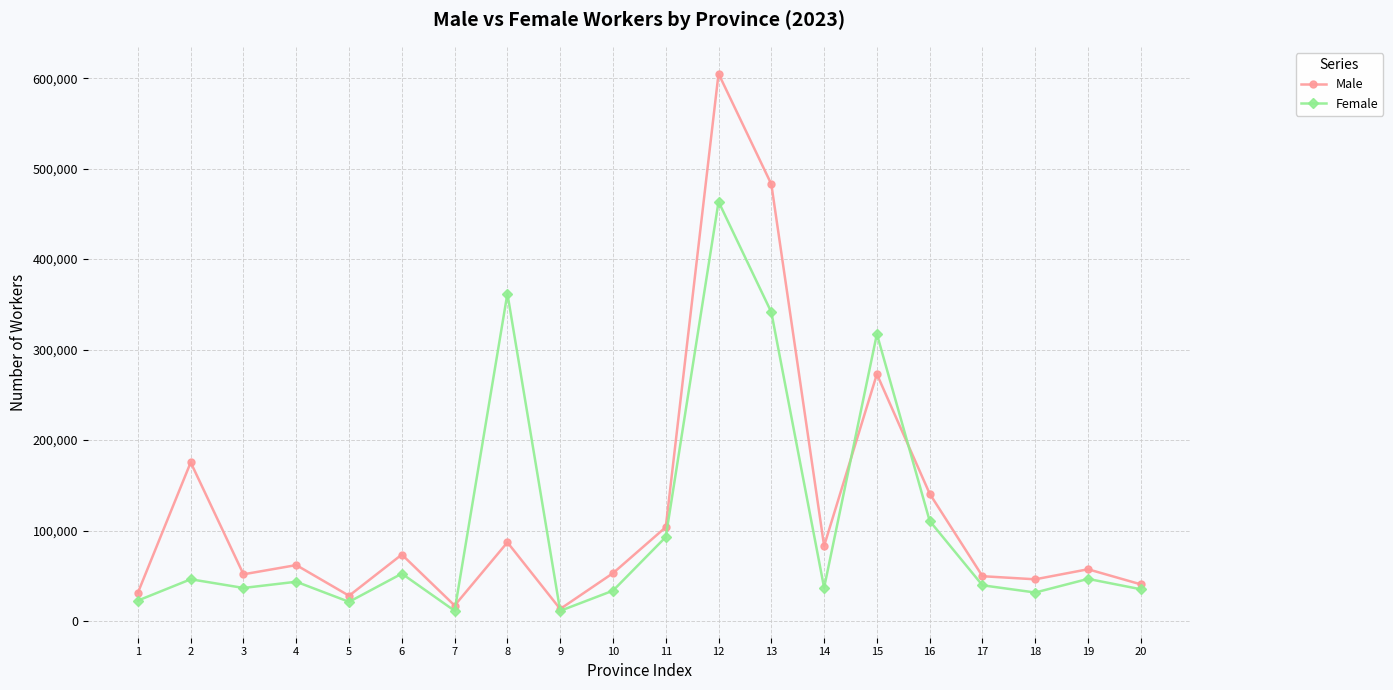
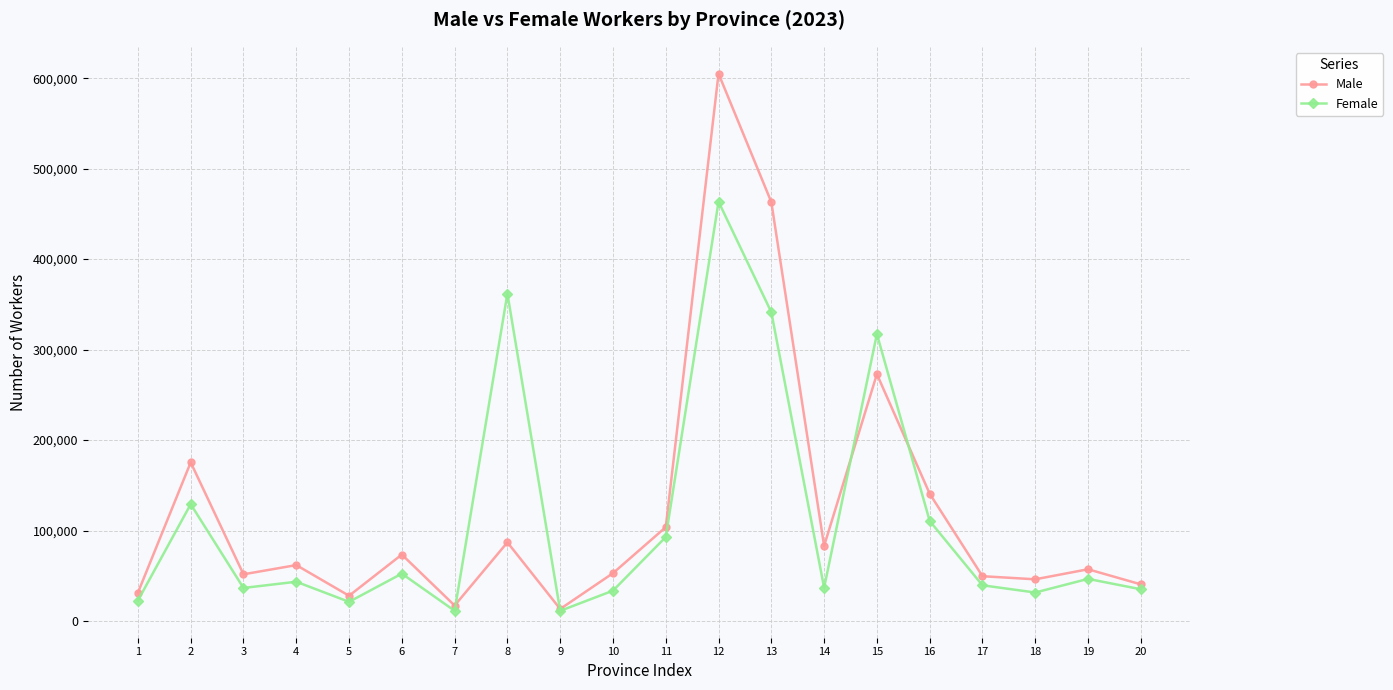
  {
    "Male": {
      "1": "30,000",
      "2": "180,000",
      "3": "50,000",
      "4": "60,000",
      "5": "30,000",
      "6": "70,000",
      "7": "20,000",
      "8": "90,000",
      "10": "50,000",
      "11": "100,000",
      "12": "600,000",
-     "13": "480,000",
+     "13": "460,000",
      "14": "80,000",
      "15": "270,000",
      "16": "140,000",
      "17": "50,000",
      "18": "50,000",
      "19": "60,000",
      "20": "40,000"
    },
    "Female": {
      "1": "20,000",
-     "2": "50,000",
+     "2": "130,000",
      "3": "40,000",
      "4": "40,000",
      "5": "20,000",
      "6": "50,000",
      "7": "10,000",
      "8": "360,000",
      "10": "30,000",
      "11": "90,000",
      "12": "460,000",
      "13": "340,000",
      "14": "40,000",
      "15": "320,000",
      "16": "110,000",
      "17": "40,000",
      "18": "30,000",
      "19": "50,000",
      "20": "40,000"
    }
  }
